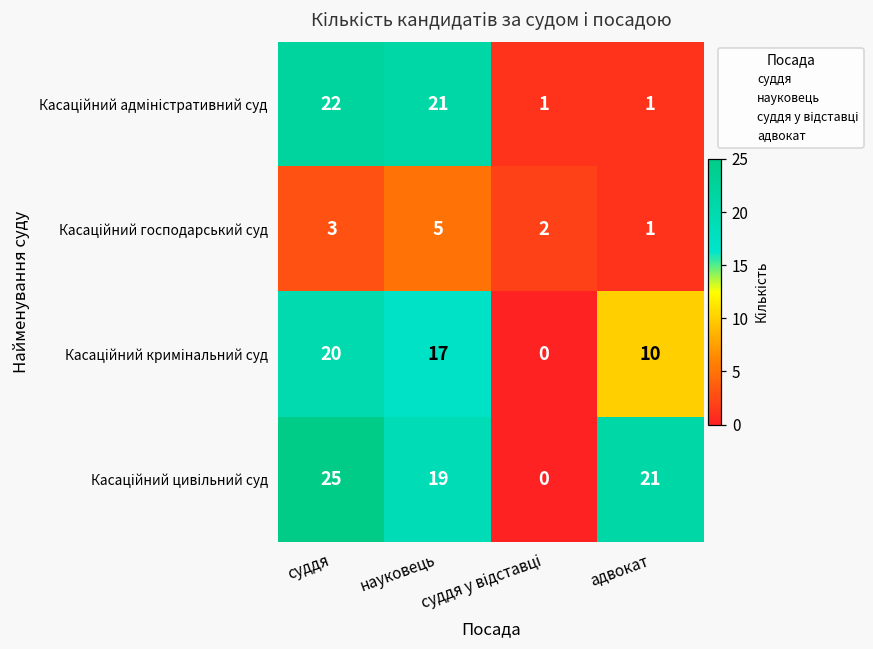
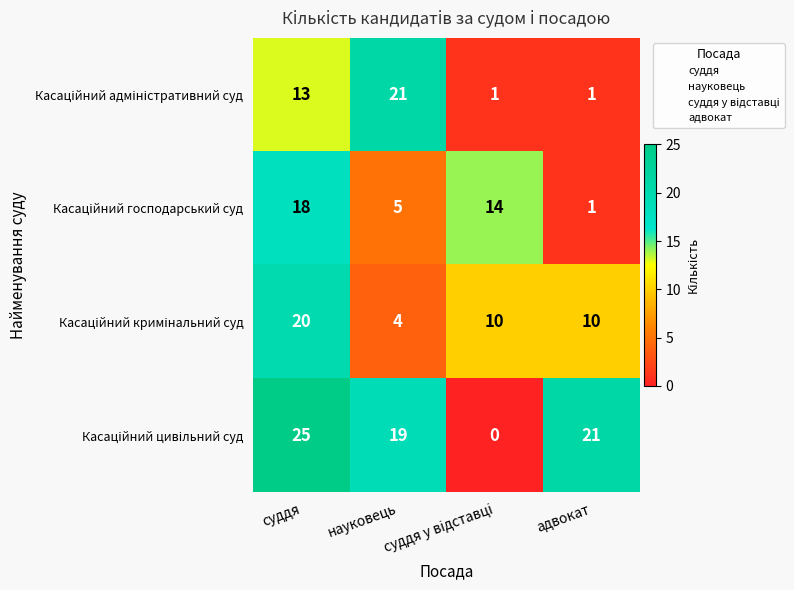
  {
    "Касаційний адміністративний суд": {
-     "суддя": 22,
+     "суддя": 13,
      "науковець": 21,
      "суддя у відставці": 1,
      "адвокат": 1
    },
    "Касаційний господарський суд": {
-     "суддя": 3,
+     "суддя": 18,
      "науковець": 5,
-     "суддя у відставці": 2,
+     "суддя у відставці": 14,
      "адвокат": 1
    },
    "Касаційний кримінальний суд": {
      "суддя": 20,
-     "науковець": 17,
-     "суддя у відставці": 0,
+     "науковець": 4,
+     "суддя у відставці": 10,
      "адвокат": 10
    },
    "Касаційний цивільний суд": {
      "суддя": 25,
      "науковець": 19,
      "суддя у відставці": 0,
      "адвокат": 21
    }
  }
